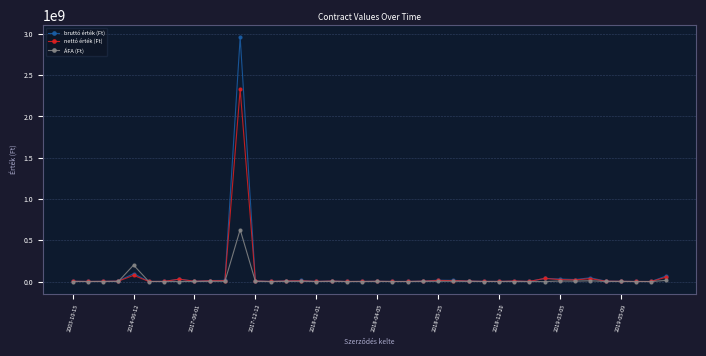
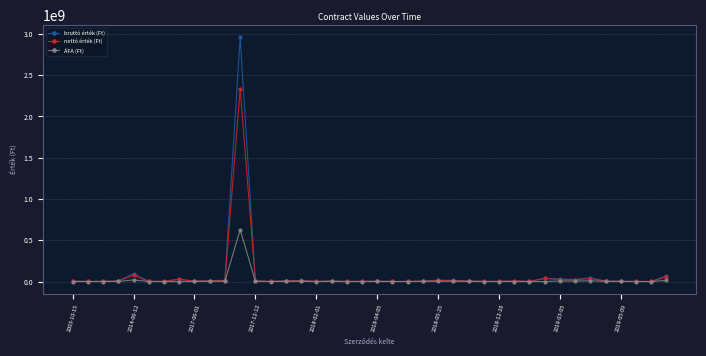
  {
    "ÁFA (Ft)": {
-     "2014-06-12": 200000000
+     "2014-06-12": 0
    }
  }
